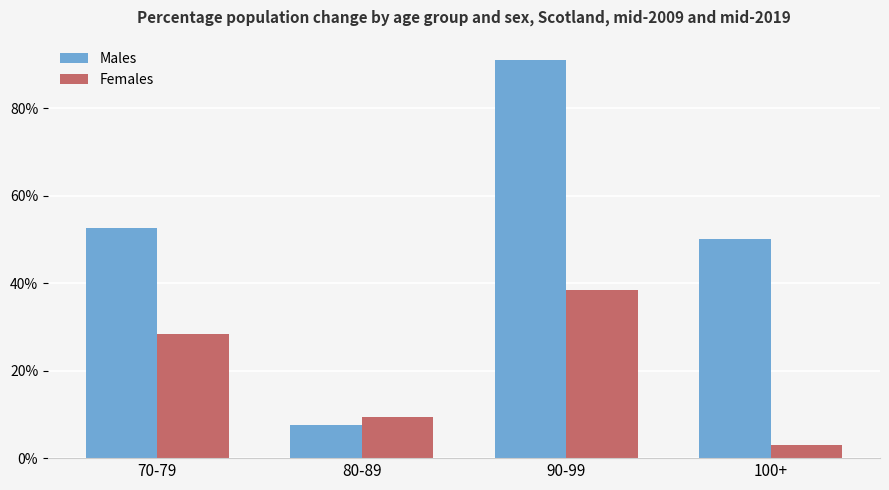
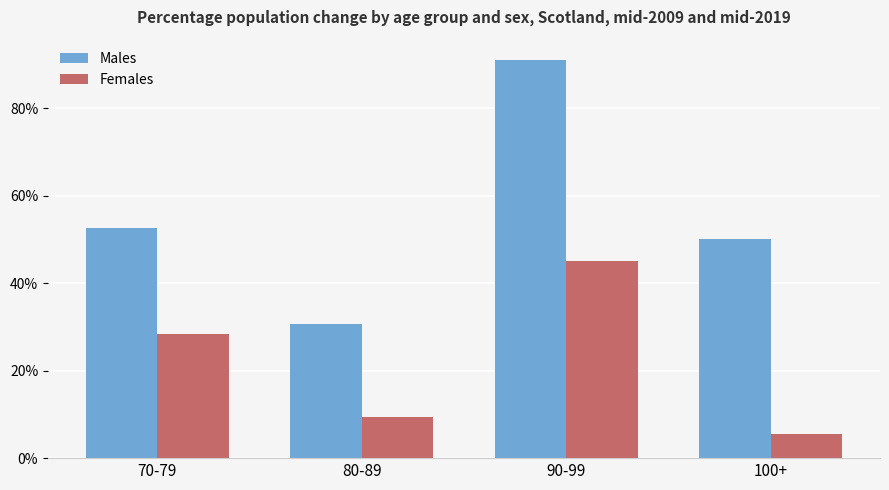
  {
    "Males": {
      "70-79": "53%",
-     "80-89": "8%",
+     "80-89": "31%",
      "90-99": "91%",
      "100+": "50%"
    },
    "Females": {
      "70-79": "28%",
      "80-89": "9%",
-     "90-99": "38%",
-     "100+": "3%"
+     "90-99": "45%",
+     "100+": "5%"
    }
  }
